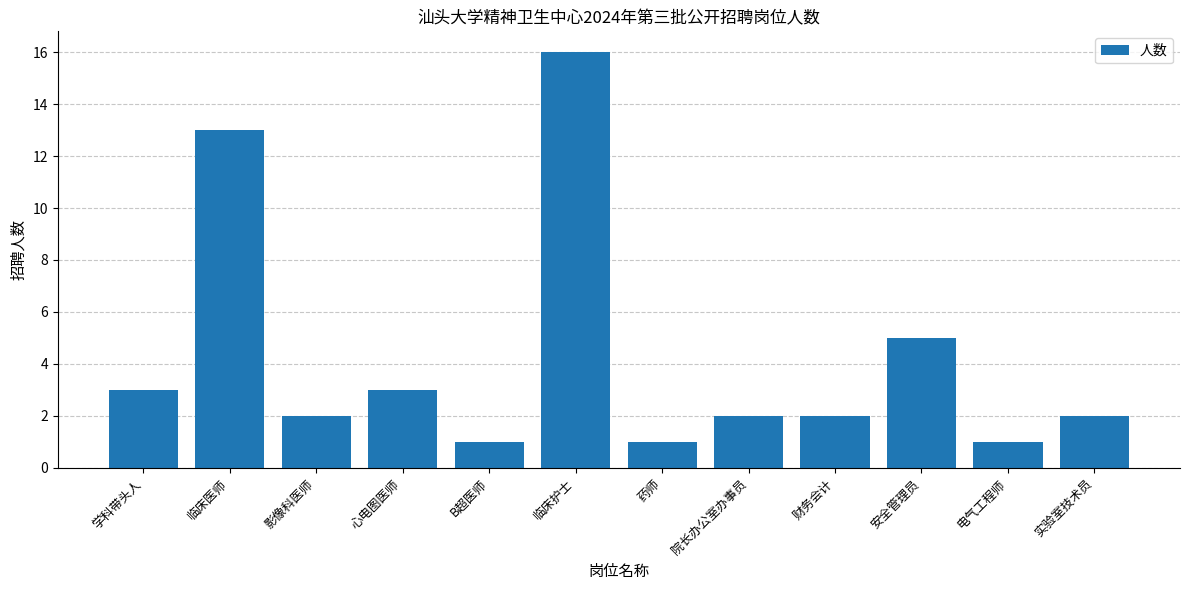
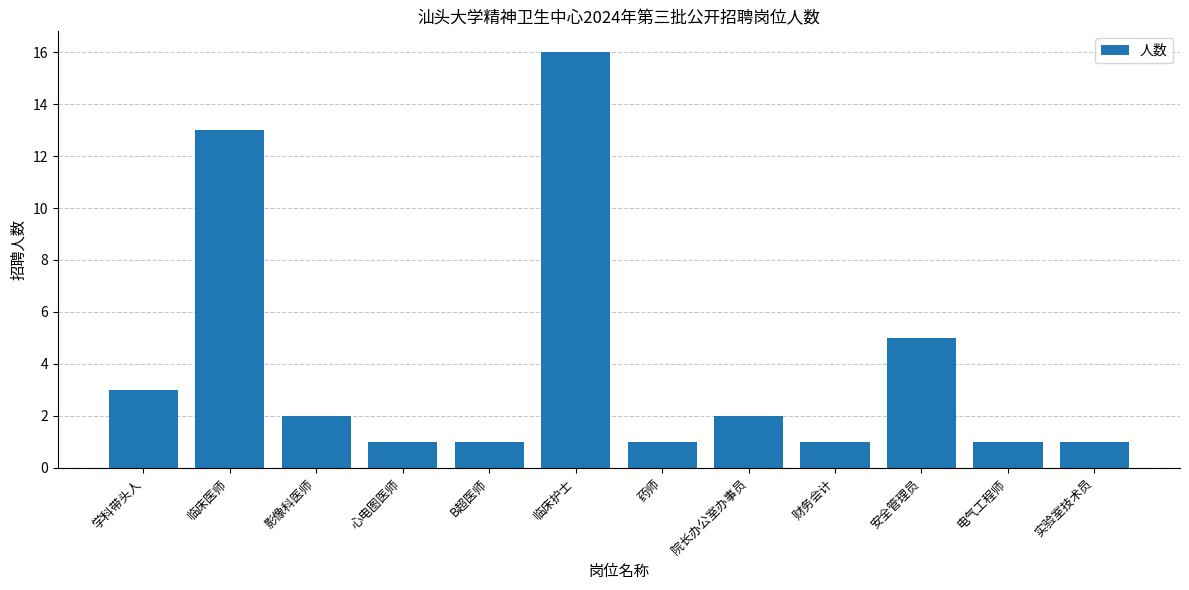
  {
    "学科带头人": 3,
    "临床医师": 13,
    "影像科医师": 2,
-   "心电图医师": 3,
+   "心电图医师": 1,
    "B超医师": 1,
    "临床护士": 16,
    "药师": 1,
    "院长办公室办事员": 2,
-   "财务会计": 2,
+   "财务会计": 1,
    "安全管理员": 5,
    "电气工程师": 1,
-   "实验室技术员": 2
+   "实验室技术员": 1
  }
